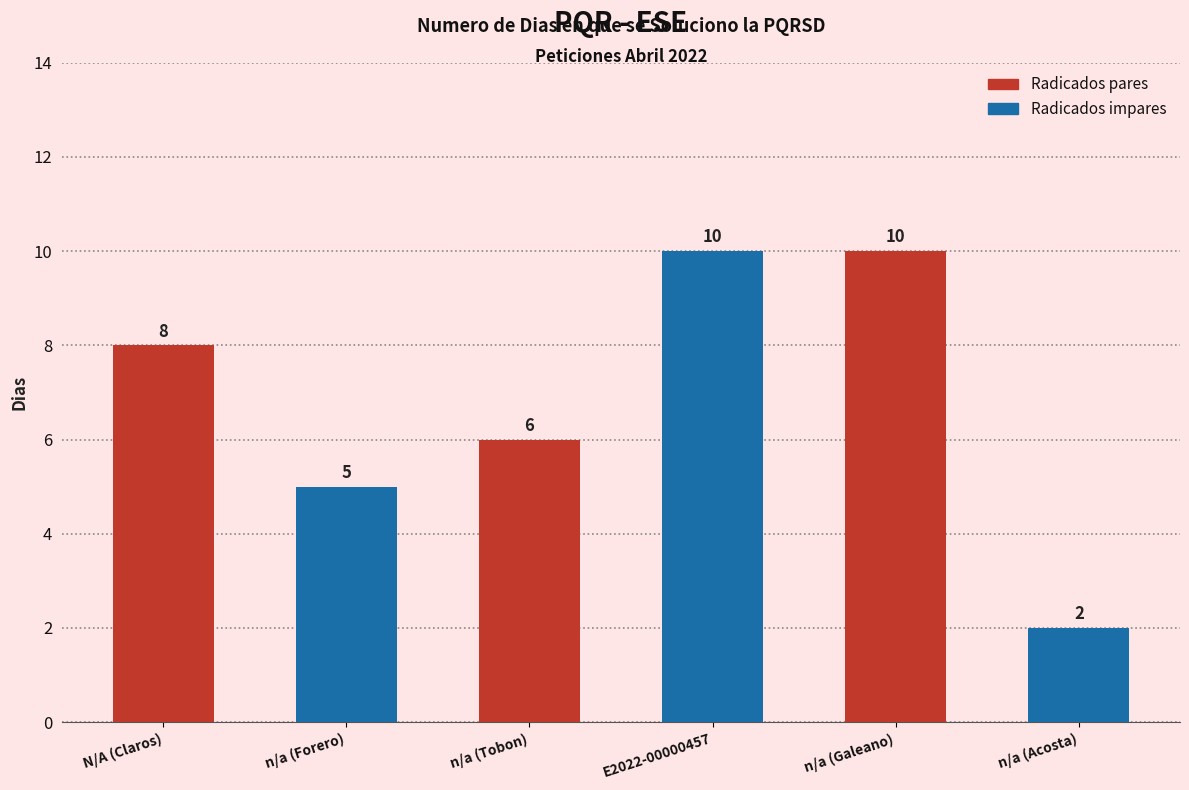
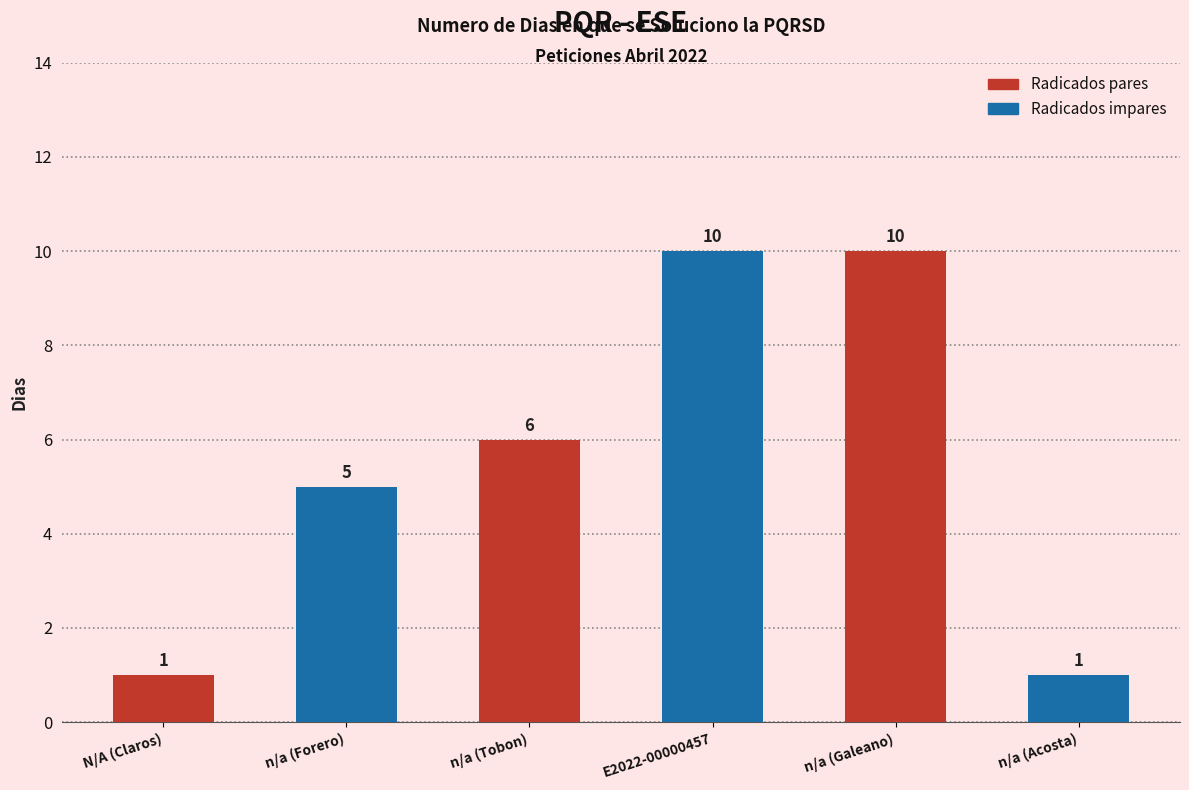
  {
-   "N/A (Claros)": 8,
+   "N/A (Claros)": 1,
    "n/a (Forero)": 5,
    "n/a (Tobon)": 6,
    "E2022-00000457": 10,
    "n/a (Galeano)": 10,
-   "n/a (Acosta)": 2
+   "n/a (Acosta)": 1
  }
